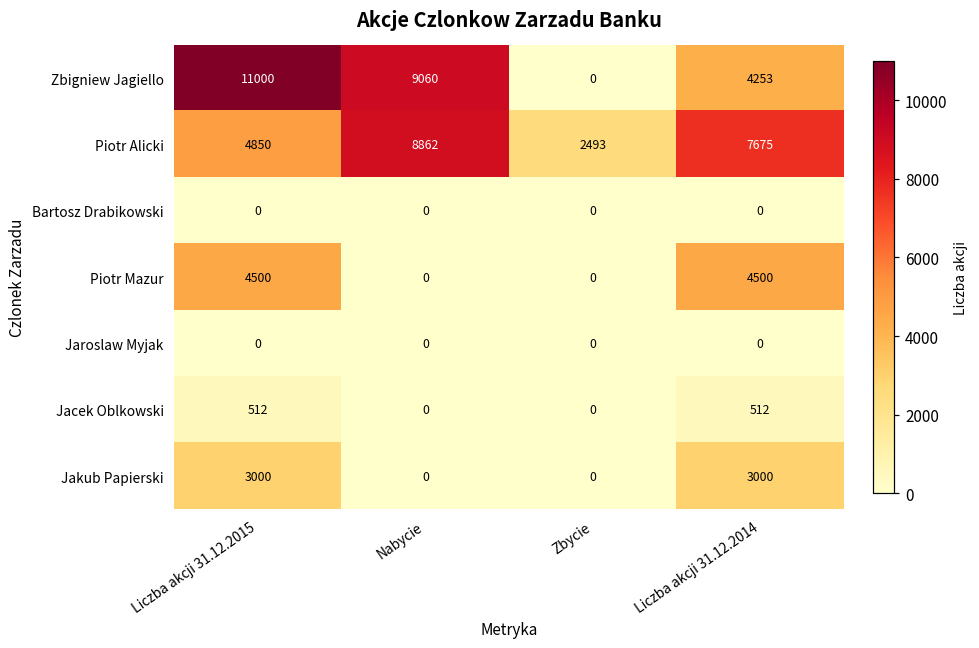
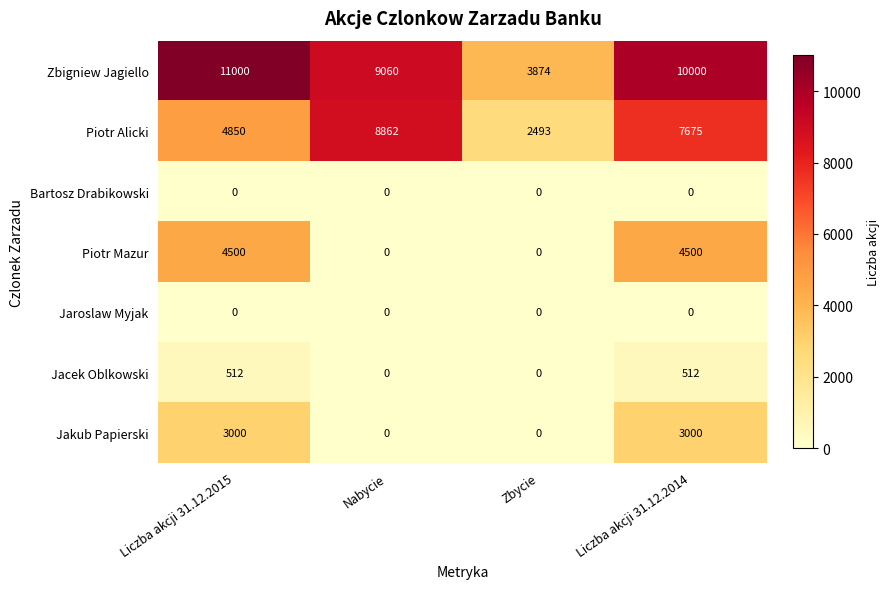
  {
    "Zbigniew Jagiello": {
      "Liczba akcji 31.12.2015": 11000,
      "Nabycie": 9060,
-     "Zbycie": 0,
-     "Liczba akcji 31.12.2014": 4253
+     "Zbycie": 3874,
+     "Liczba akcji 31.12.2014": 10000
    },
    "Piotr Alicki": {
      "Liczba akcji 31.12.2015": 4850,
      "Nabycie": 8862,
      "Zbycie": 2493,
      "Liczba akcji 31.12.2014": 7675
    },
    "Bartosz Drabikowski": {
      "Liczba akcji 31.12.2015": 0,
      "Nabycie": 0,
      "Zbycie": 0,
      "Liczba akcji 31.12.2014": 0
    },
    "Piotr Mazur": {
      "Liczba akcji 31.12.2015": 4500,
      "Nabycie": 0,
      "Zbycie": 0,
      "Liczba akcji 31.12.2014": 4500
    },
    "Jaroslaw Myjak": {
      "Liczba akcji 31.12.2015": 0,
      "Nabycie": 0,
      "Zbycie": 0,
      "Liczba akcji 31.12.2014": 0
    },
    "Jacek Oblkowski": {
      "Liczba akcji 31.12.2015": 512,
      "Nabycie": 0,
      "Zbycie": 0,
      "Liczba akcji 31.12.2014": 512
    },
    "Jakub Papierski": {
      "Liczba akcji 31.12.2015": 3000,
      "Nabycie": 0,
      "Zbycie": 0,
      "Liczba akcji 31.12.2014": 3000
    }
  }
